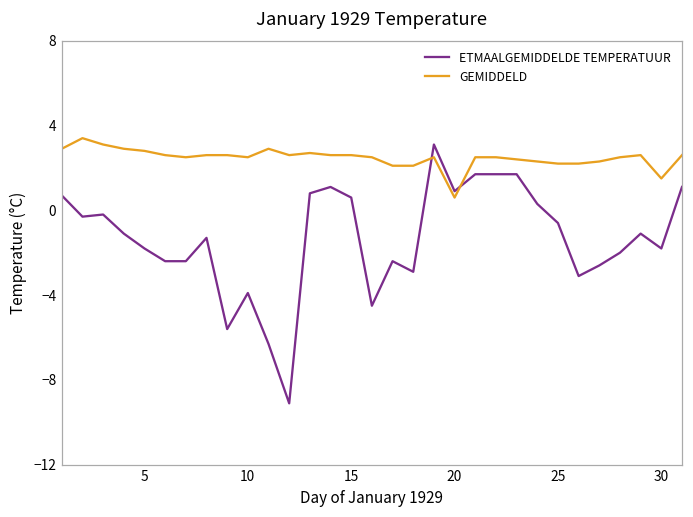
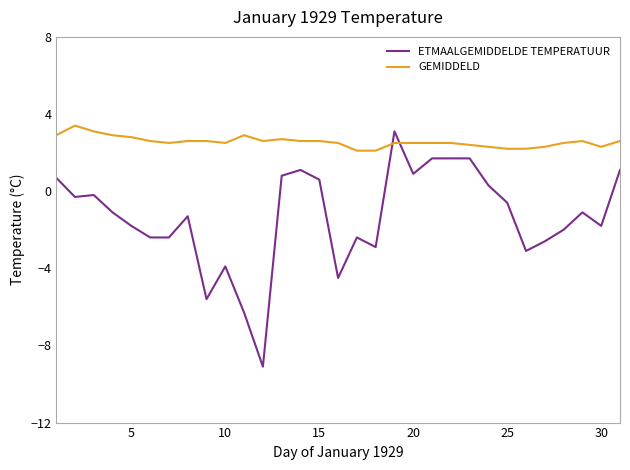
  {
    "ETMAALGEMIDDELDE TEMPERATUUR": {
      "5": -1.8,
      "10": -3.9,
      "15": 0.6,
      "20": 0.9,
      "25": -0.6,
      "30": -1.8
    },
    "GEMIDDELD": {
      "5": 2.8,
      "10": 2.5,
      "15": 2.6,
-     "20": 0.6,
+     "20": 2.5,
      "25": 2.2,
-     "30": 1.5
+     "30": 2.3
    }
  }
